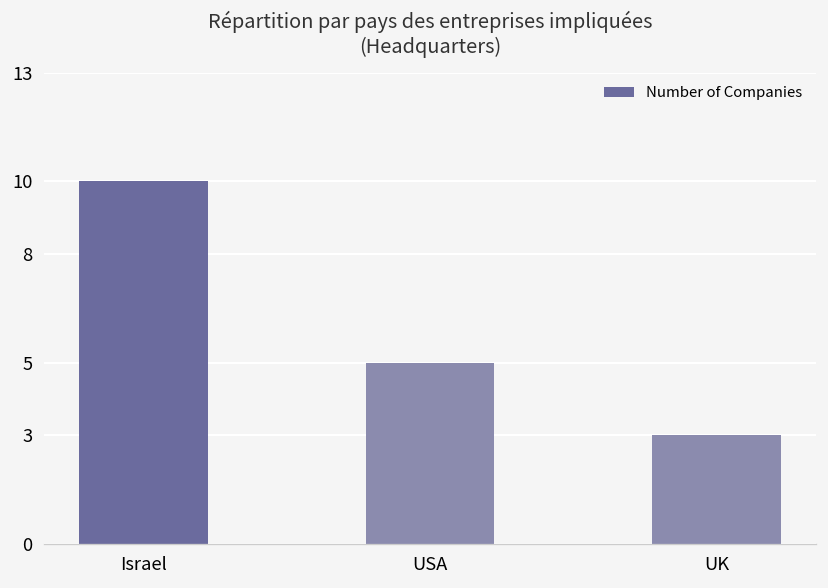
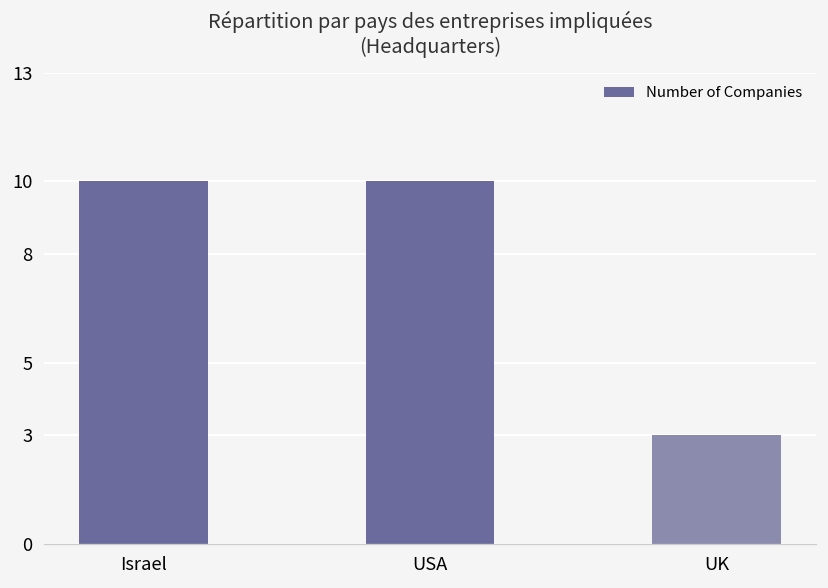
  {
    "Israel": 10,
-   "USA": 5,
+   "USA": 10,
    "UK": 3
  }
